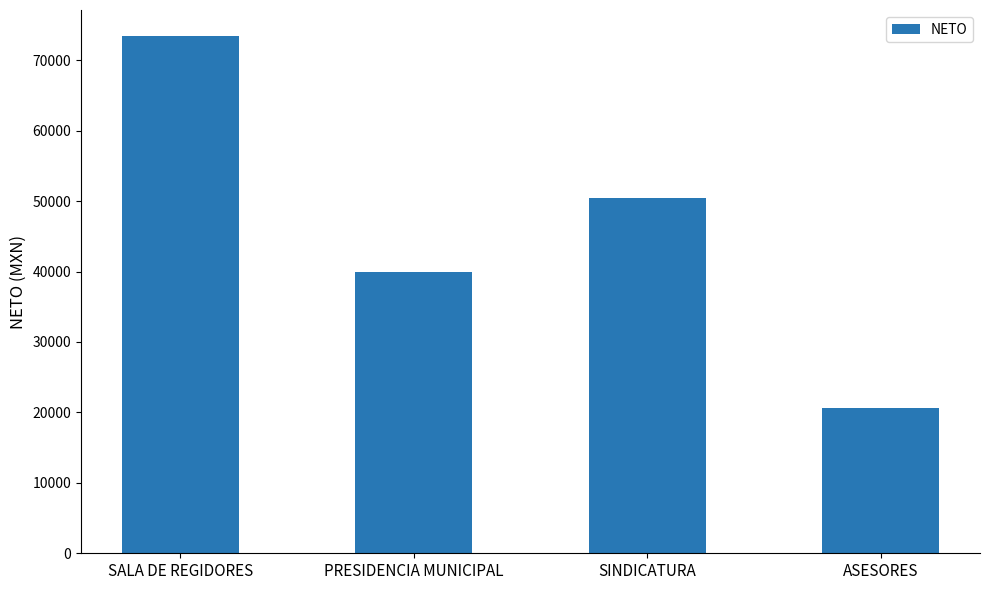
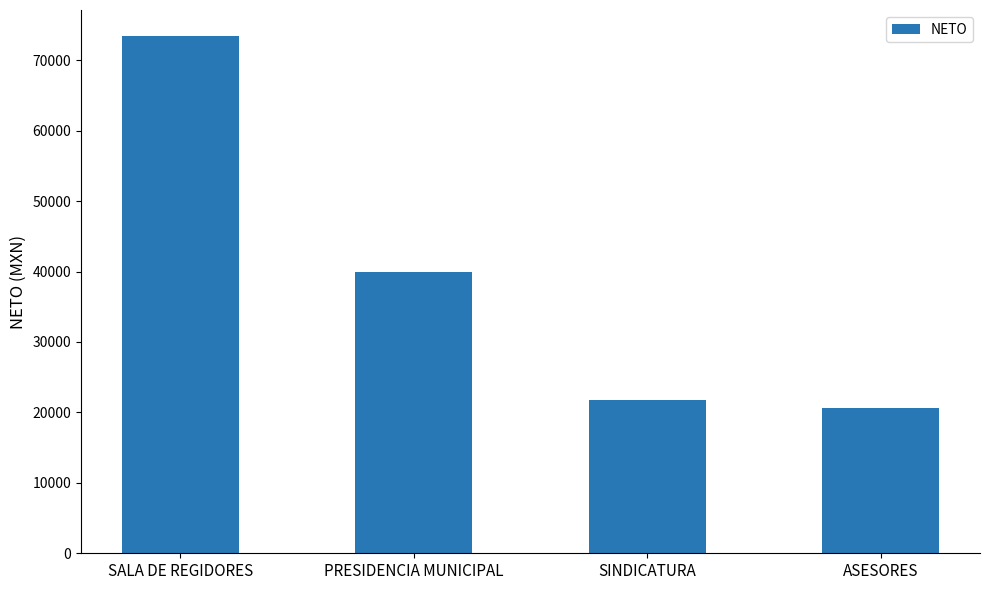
  {
    "SALA DE REGIDORES": 73000,
    "PRESIDENCIA MUNICIPAL": 40000,
-   "SINDICATURA": 50000,
+   "SINDICATURA": 22000,
    "ASESORES": 21000
  }
